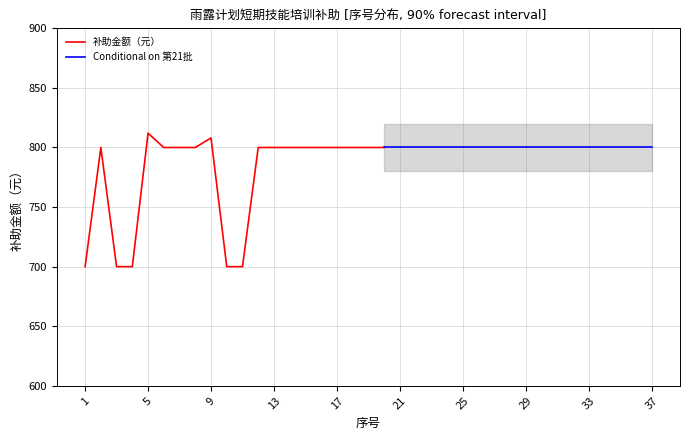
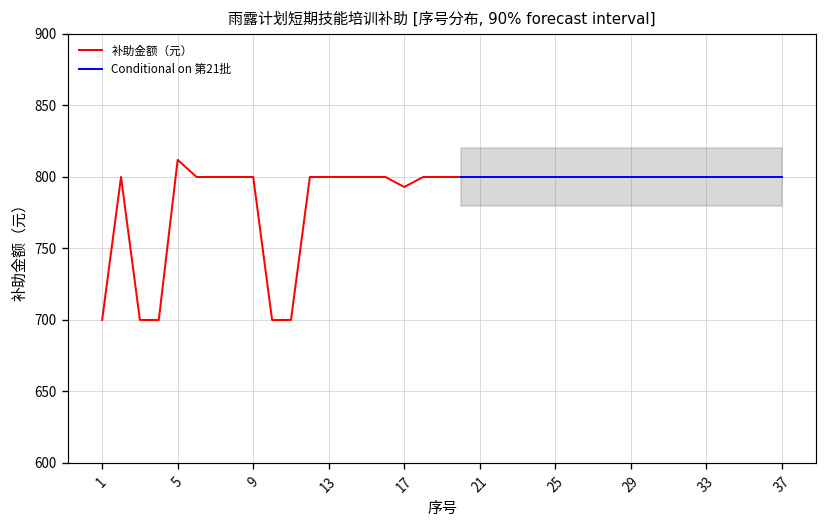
  {
    "补助金额（元）": {
      "1": 700,
      "5": 812,
-     "9": 808,
+     "9": 800,
      "13": 800,
-     "17": 800
+     "17": 793
    },
    "Conditional on 第21批": {
      "37": 800
    }
  }
